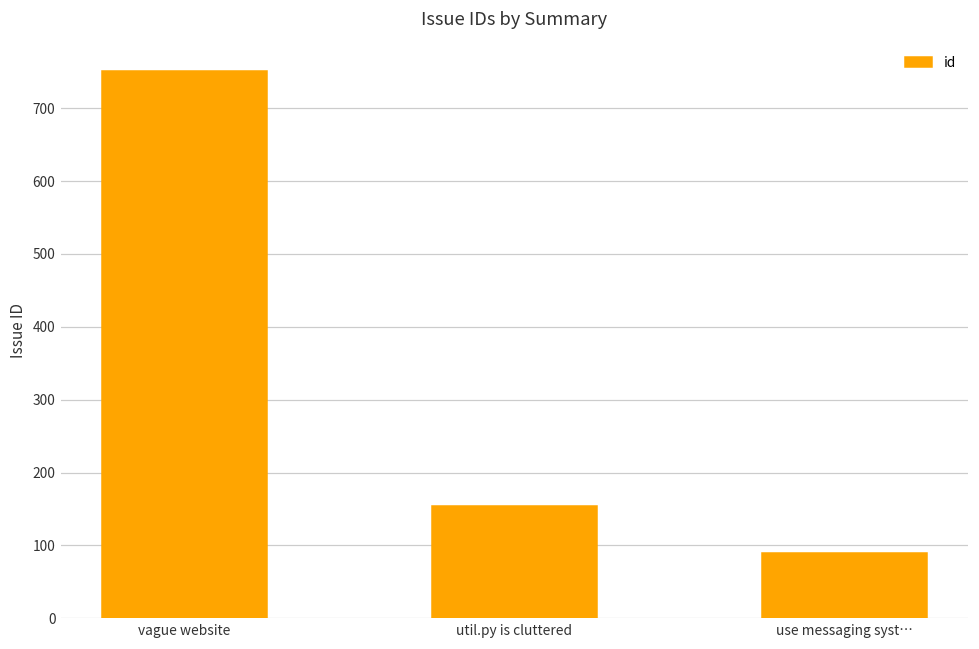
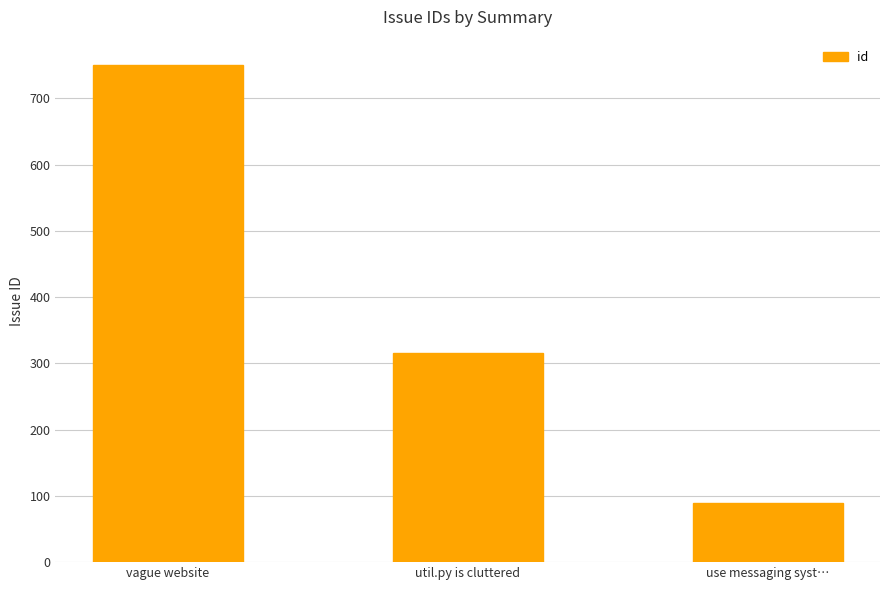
  {
    "vague website": 750,
-   "util.py is cluttered": 150,
+   "util.py is cluttered": 320,
    "use messaging syst…": 90
  }
